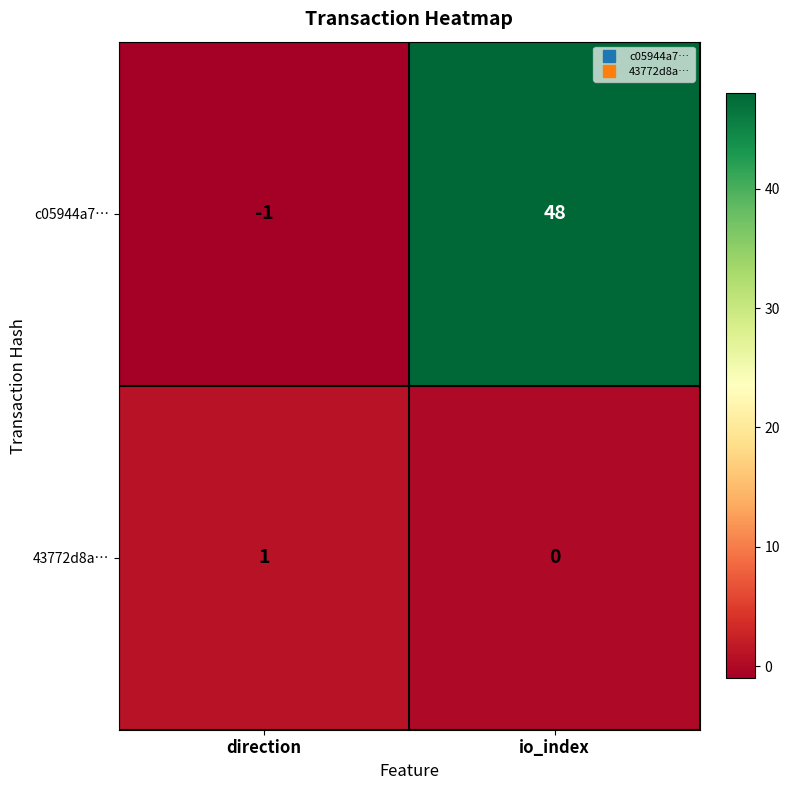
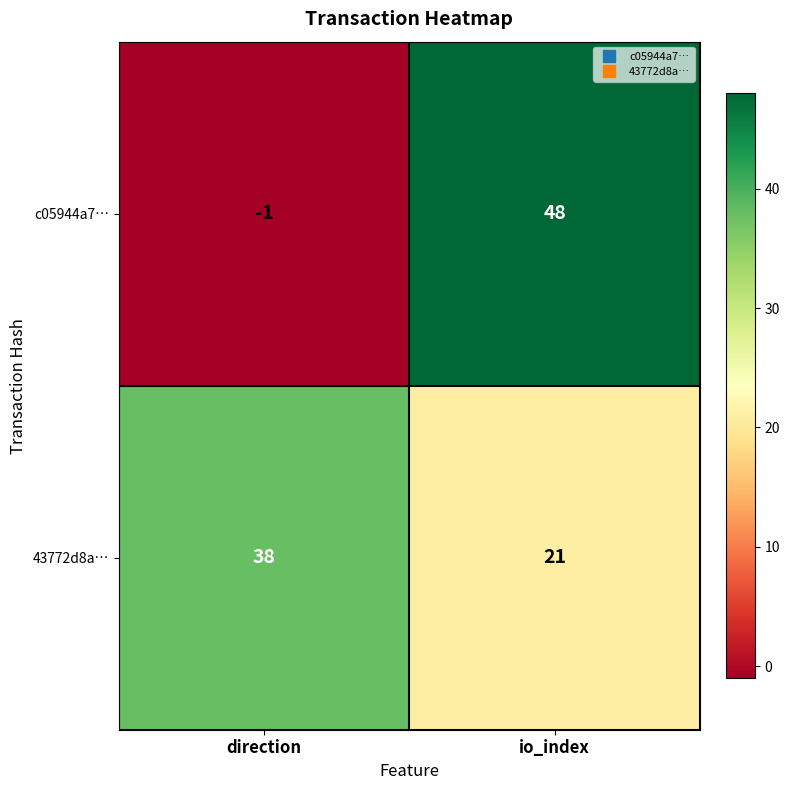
  {
    "c05944a7…": {
      "direction": -1,
      "io_index": 48
    },
    "43772d8a…": {
-     "direction": 1,
-     "io_index": 0
+     "direction": 38,
+     "io_index": 21
    }
  }
